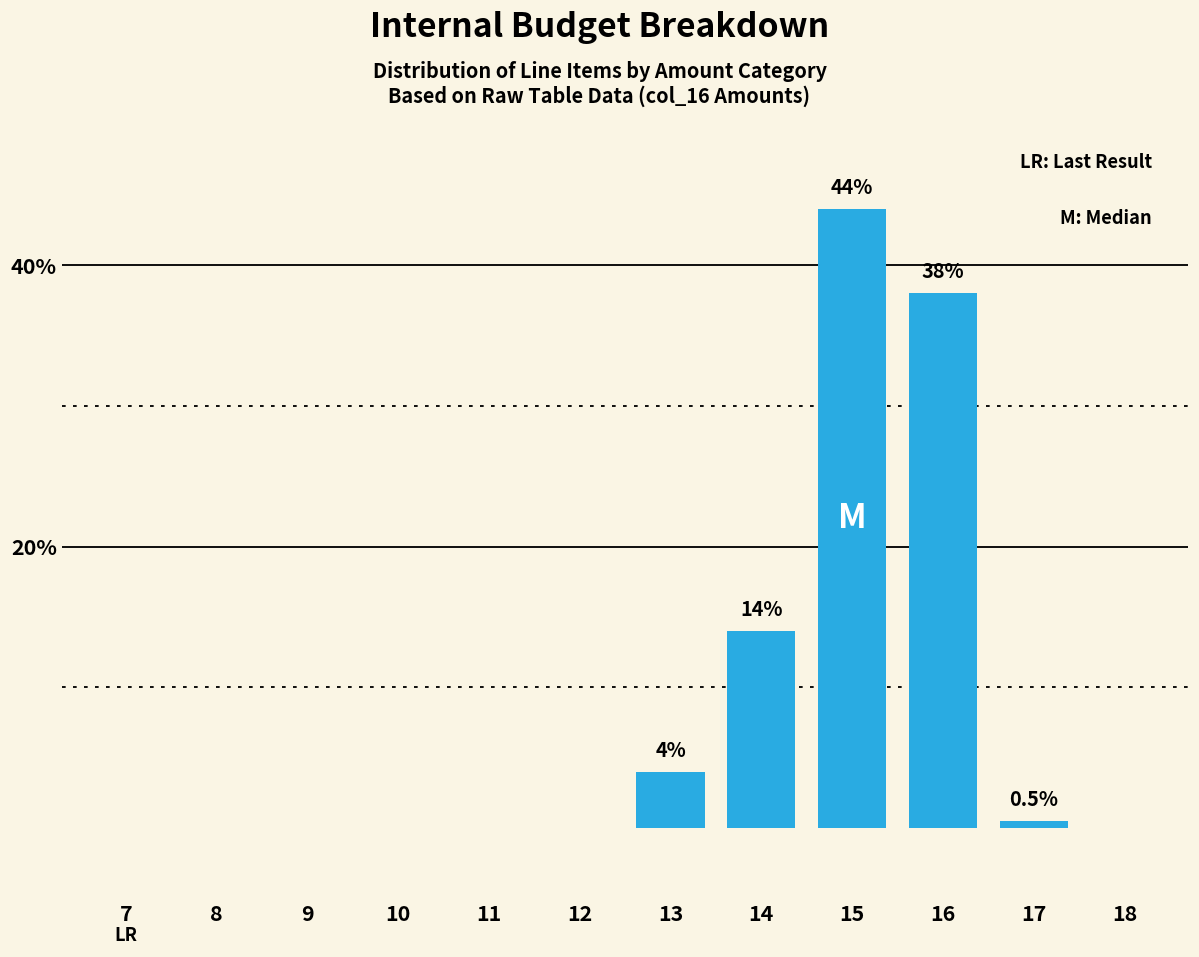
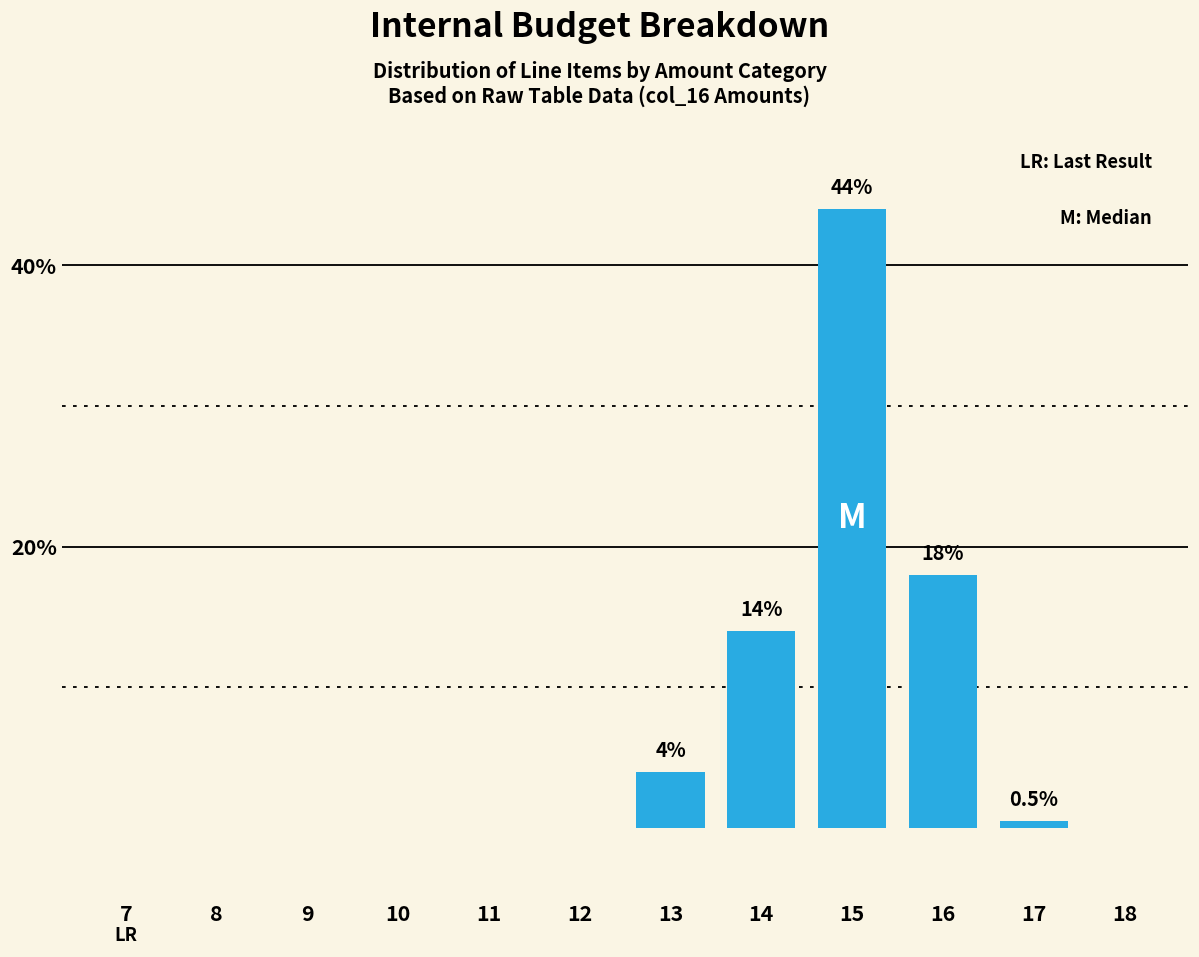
  {
    "13": "4%",
    "14": "14%",
    "15": "44%",
-   "16": "38%",
+   "16": "18%",
    "17": "0.5%"
  }
